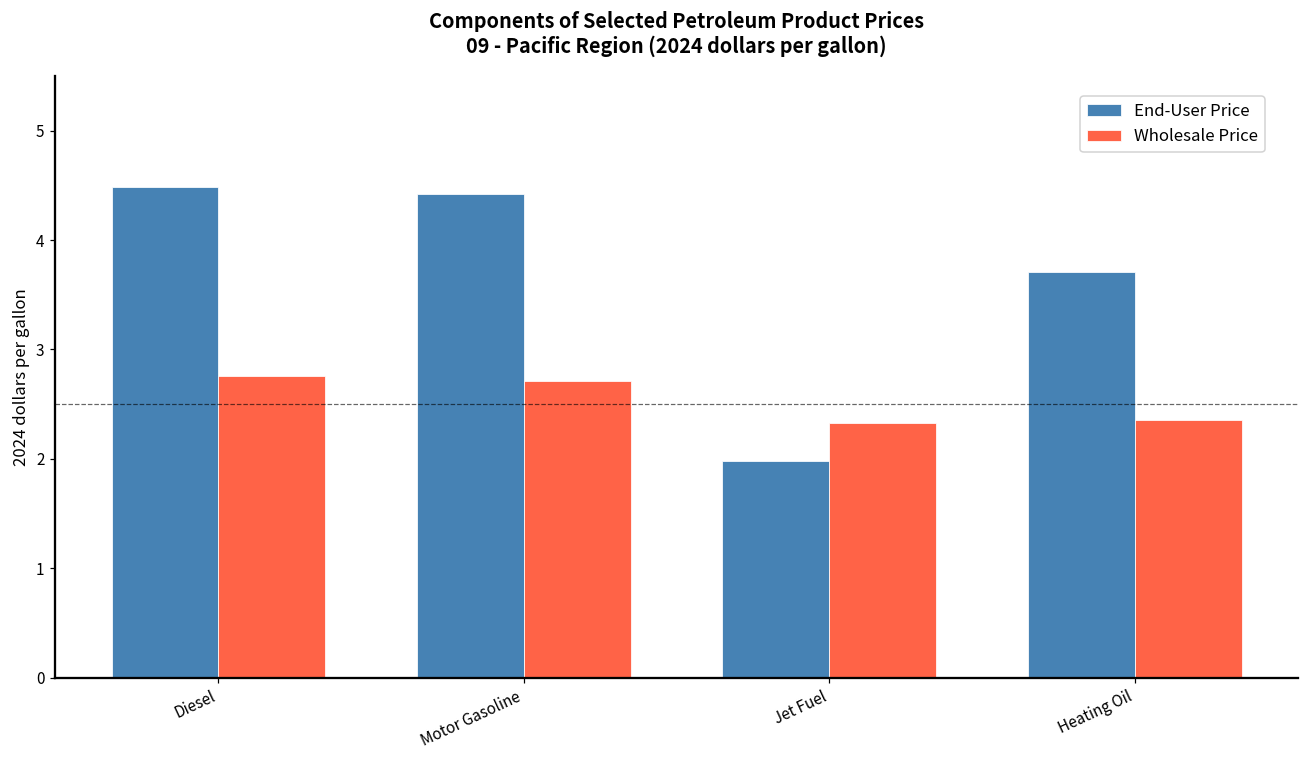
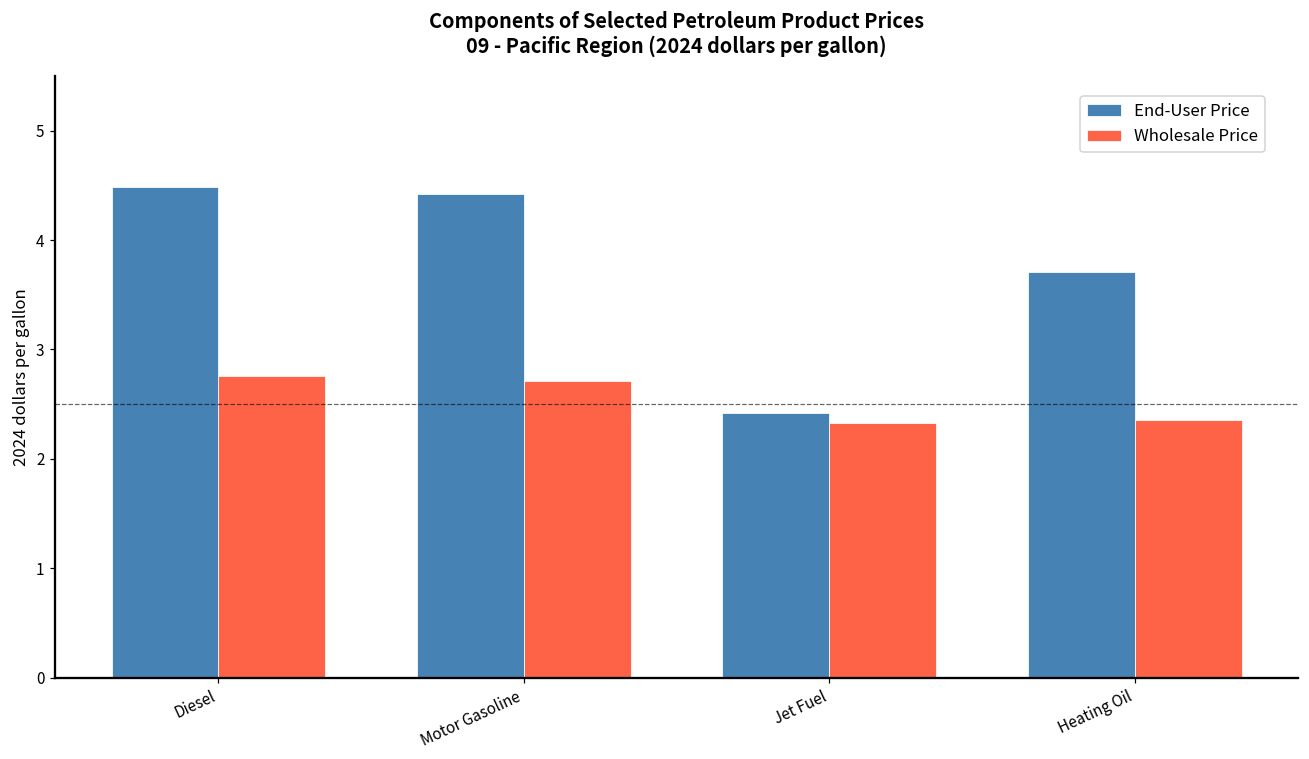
  {
    "End-User Price": {
      "Diesel": 4.5,
      "Motor Gasoline": 4.4,
-     "Jet Fuel": 2.0,
+     "Jet Fuel": 2.4,
      "Heating Oil": 3.7
    },
    "Wholesale Price": {
      "Diesel": 2.8,
      "Motor Gasoline": 2.7,
      "Jet Fuel": 2.3,
      "Heating Oil": 2.4
    }
  }
